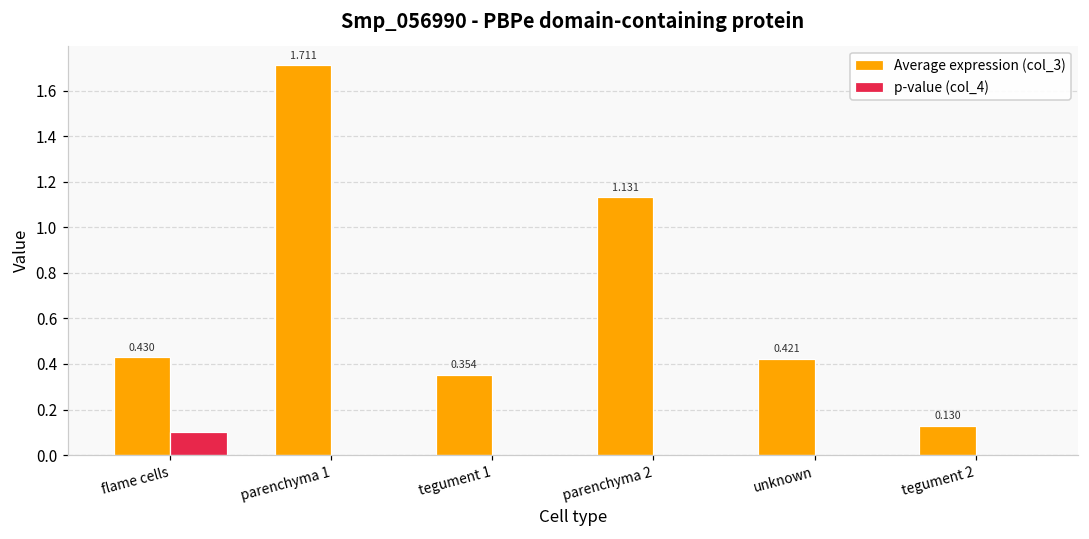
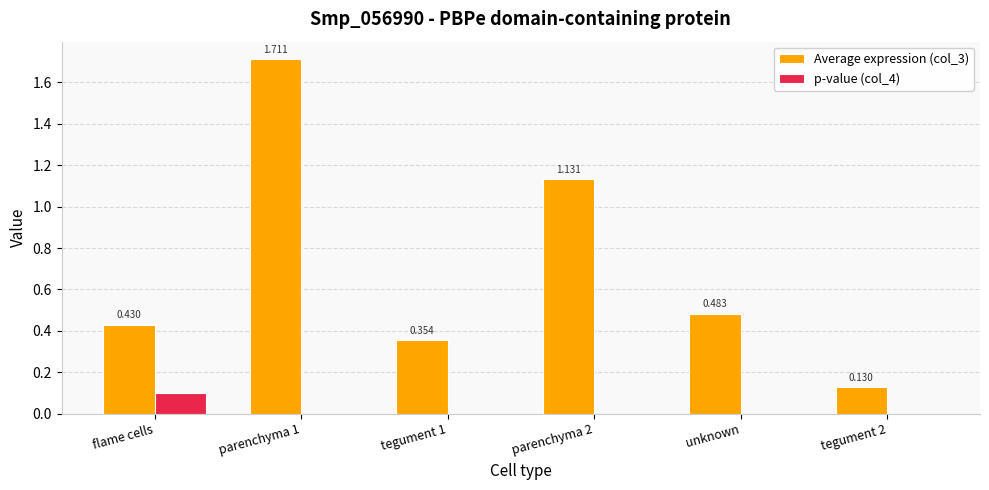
  {
    "Average expression (col_3)": {
      "flame cells": 0.430,
      "parenchyma 1": 1.711,
      "tegument 1": 0.354,
      "parenchyma 2": 1.131,
-     "unknown": 0.421,
+     "unknown": 0.483,
      "tegument 2": 0.130
    },
    "p-value (col_4)": {
      "flame cells": 0.10,
      "parenchyma 1": 0.00
    }
  }
